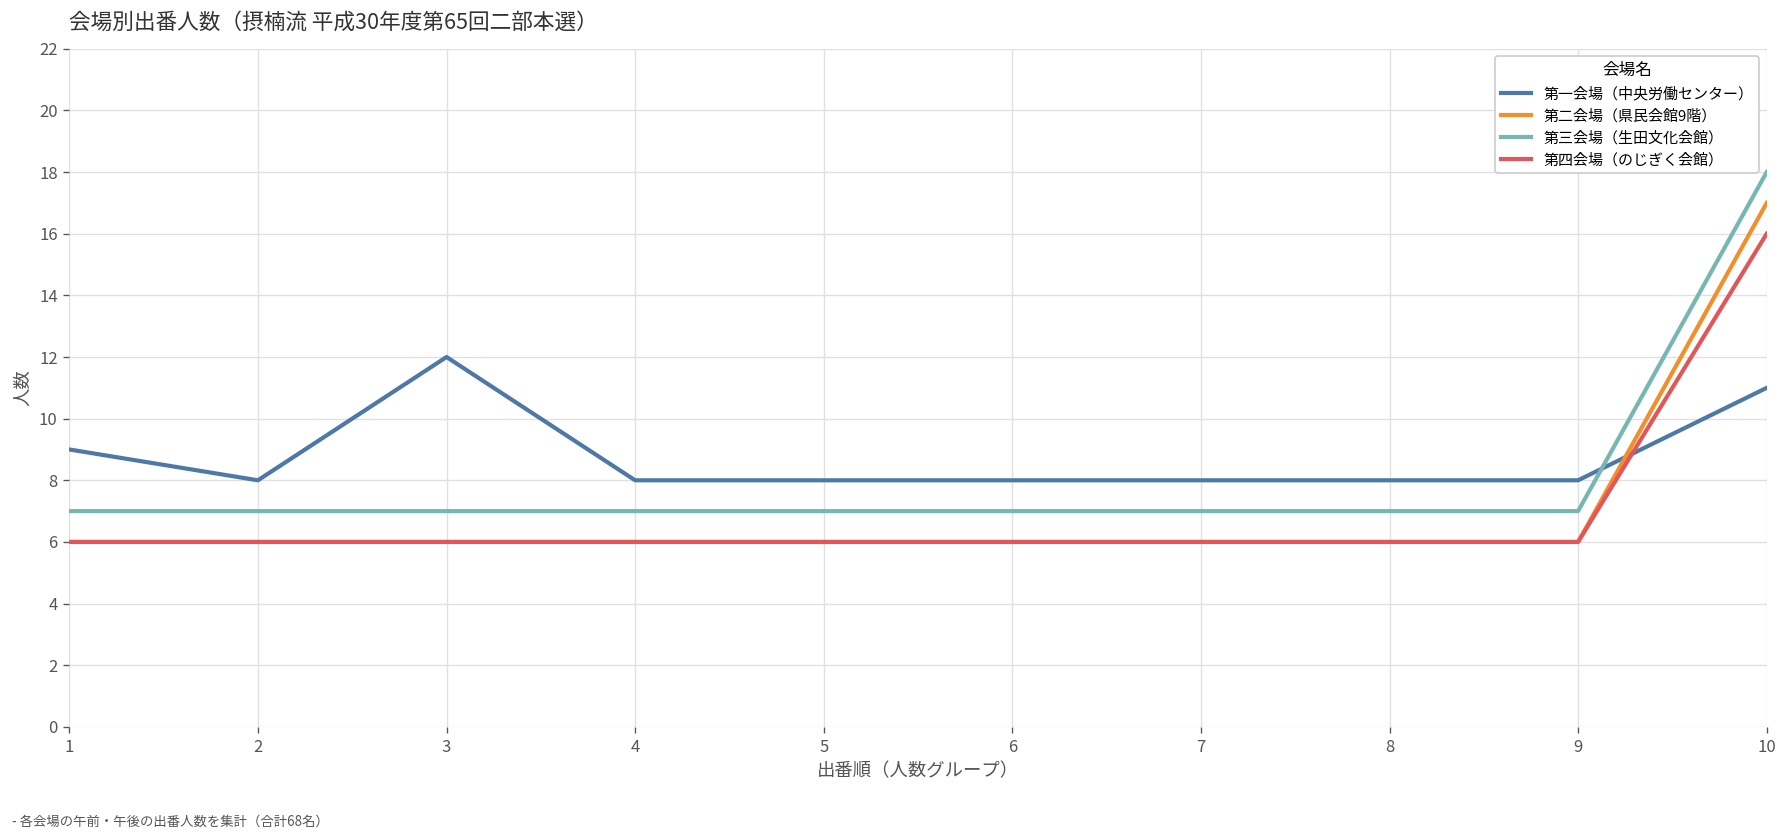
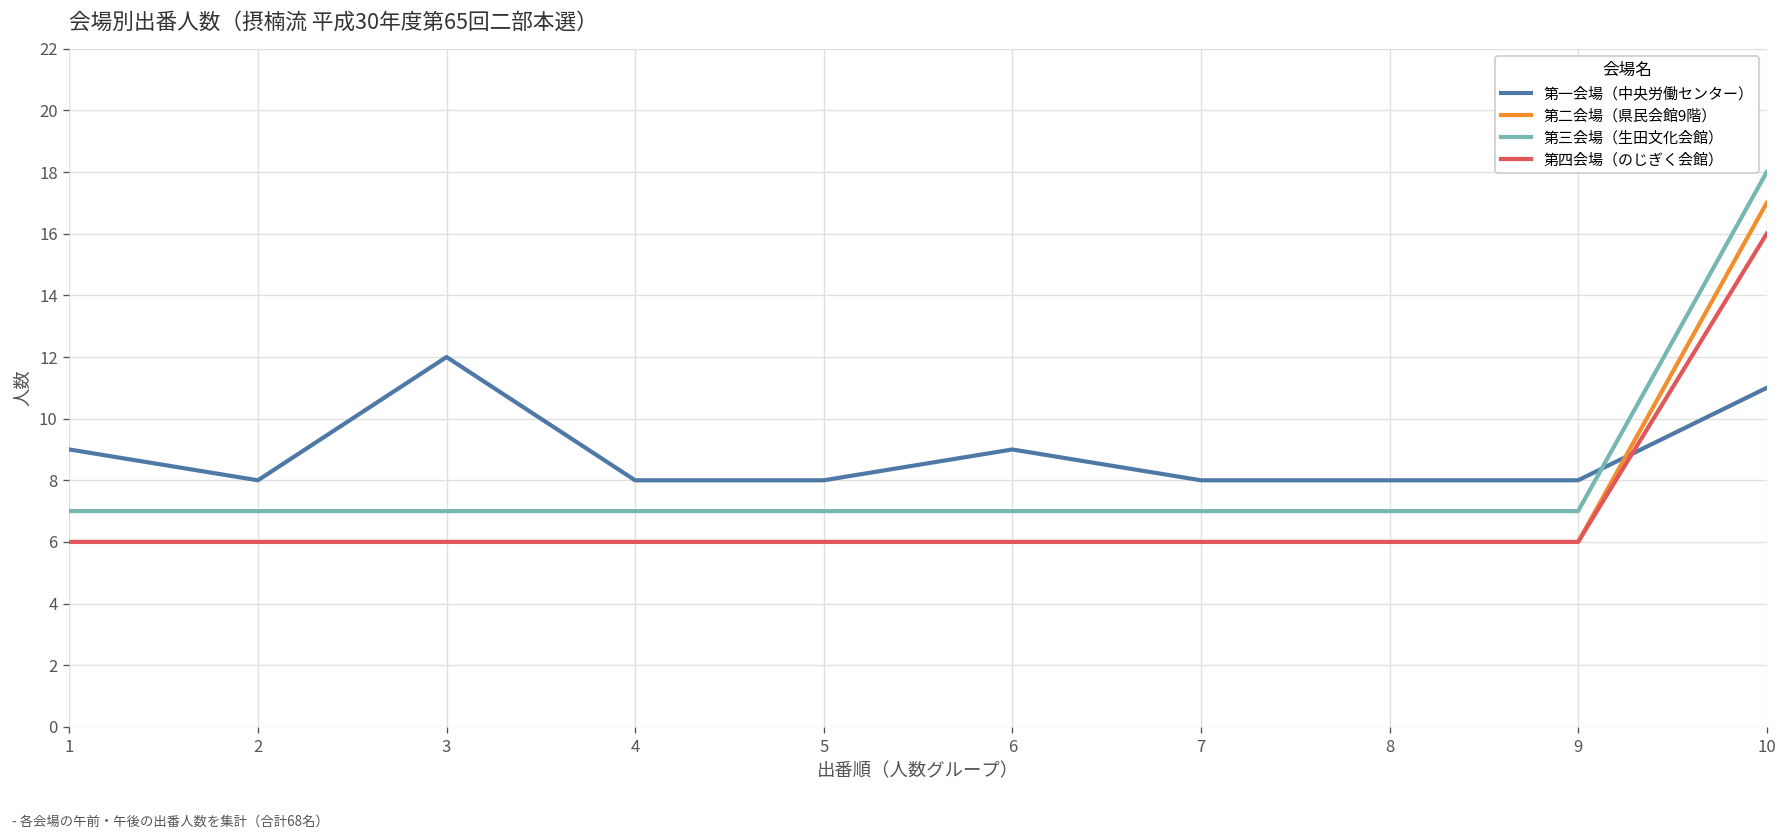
  {
    "第一会場（中央労働センター）": {
      "1": 9,
      "2": 8,
      "3": 12,
      "4": 8,
      "5": 8,
-     "6": 8,
+     "6": 9,
      "7": 8,
      "8": 8,
      "9": 8,
      "10": 11
    },
    "第二会場（県民会館9階）": {
      "10": 17
    },
    "第三会場（生田文化会館）": {
      "1": 7,
      "2": 7,
      "3": 7,
      "4": 7,
      "5": 7,
      "6": 7,
      "7": 7,
      "8": 7,
      "9": 7,
      "10": 18
    },
    "第四会場（のじぎく会館）": {
      "10": 16
    }
  }
